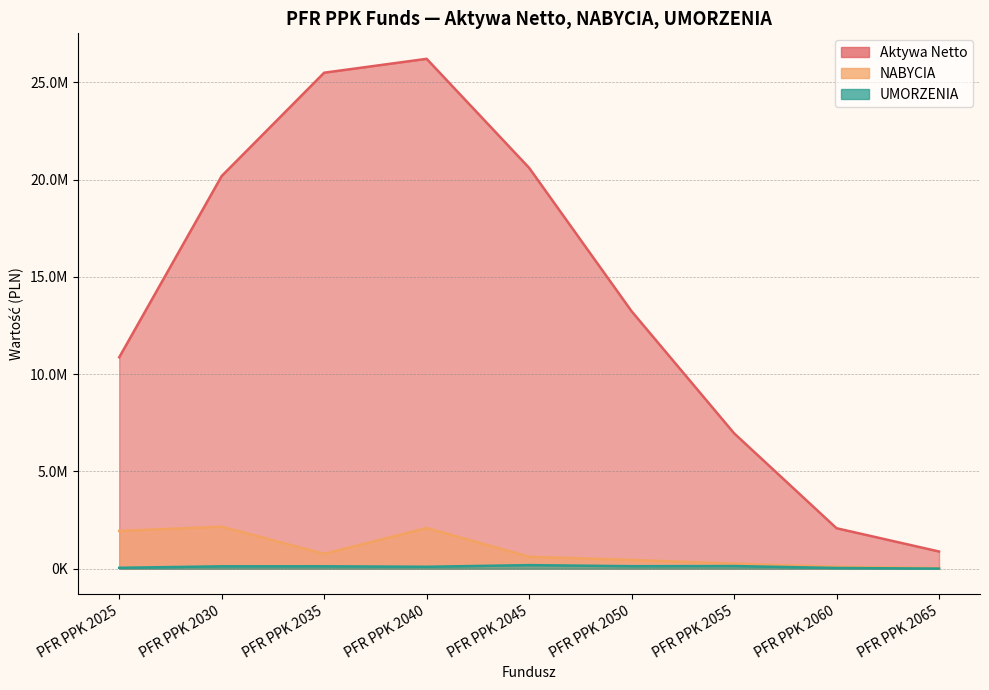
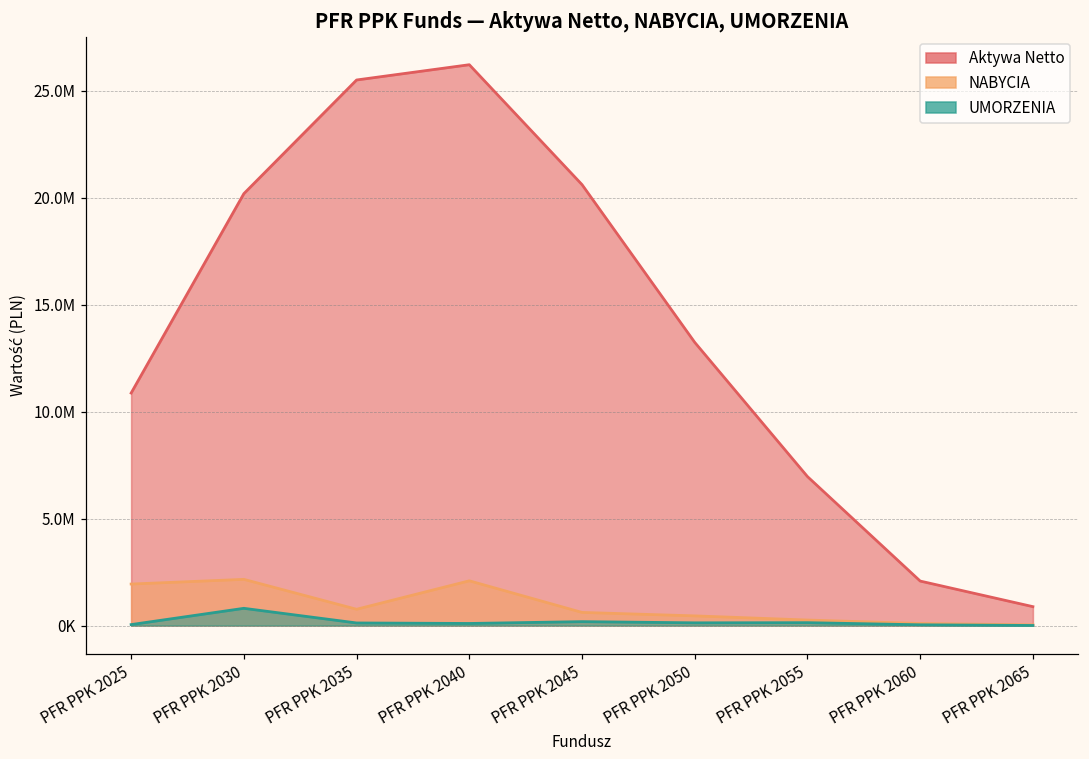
  {
    "Aktywa Netto": {
      "PFR PPK 2025": 10900000,
      "PFR PPK 2030": 20200000,
      "PFR PPK 2035": 25500000,
      "PFR PPK 2040": 26200000,
      "PFR PPK 2045": 20600000,
      "PFR PPK 2050": 13200000,
      "PFR PPK 2055": 7000000,
      "PFR PPK 2060": 2100000,
      "PFR PPK 2065": 900000
    },
    "NABYCIA": {
      "PFR PPK 2025": 1900000,
      "PFR PPK 2030": 2200000,
      "PFR PPK 2035": 800000,
      "PFR PPK 2040": 2100000,
      "PFR PPK 2045": 600000,
      "PFR PPK 2050": 500000
    },
    "UMORZENIA": {
      "PFR PPK 2025": 0,
-     "PFR PPK 2030": 100000,
+     "PFR PPK 2030": 800000,
      "PFR PPK 2035": 100000,
      "PFR PPK 2040": 100000,
      "PFR PPK 2045": 200000,
      "PFR PPK 2050": 100000
    }
  }
